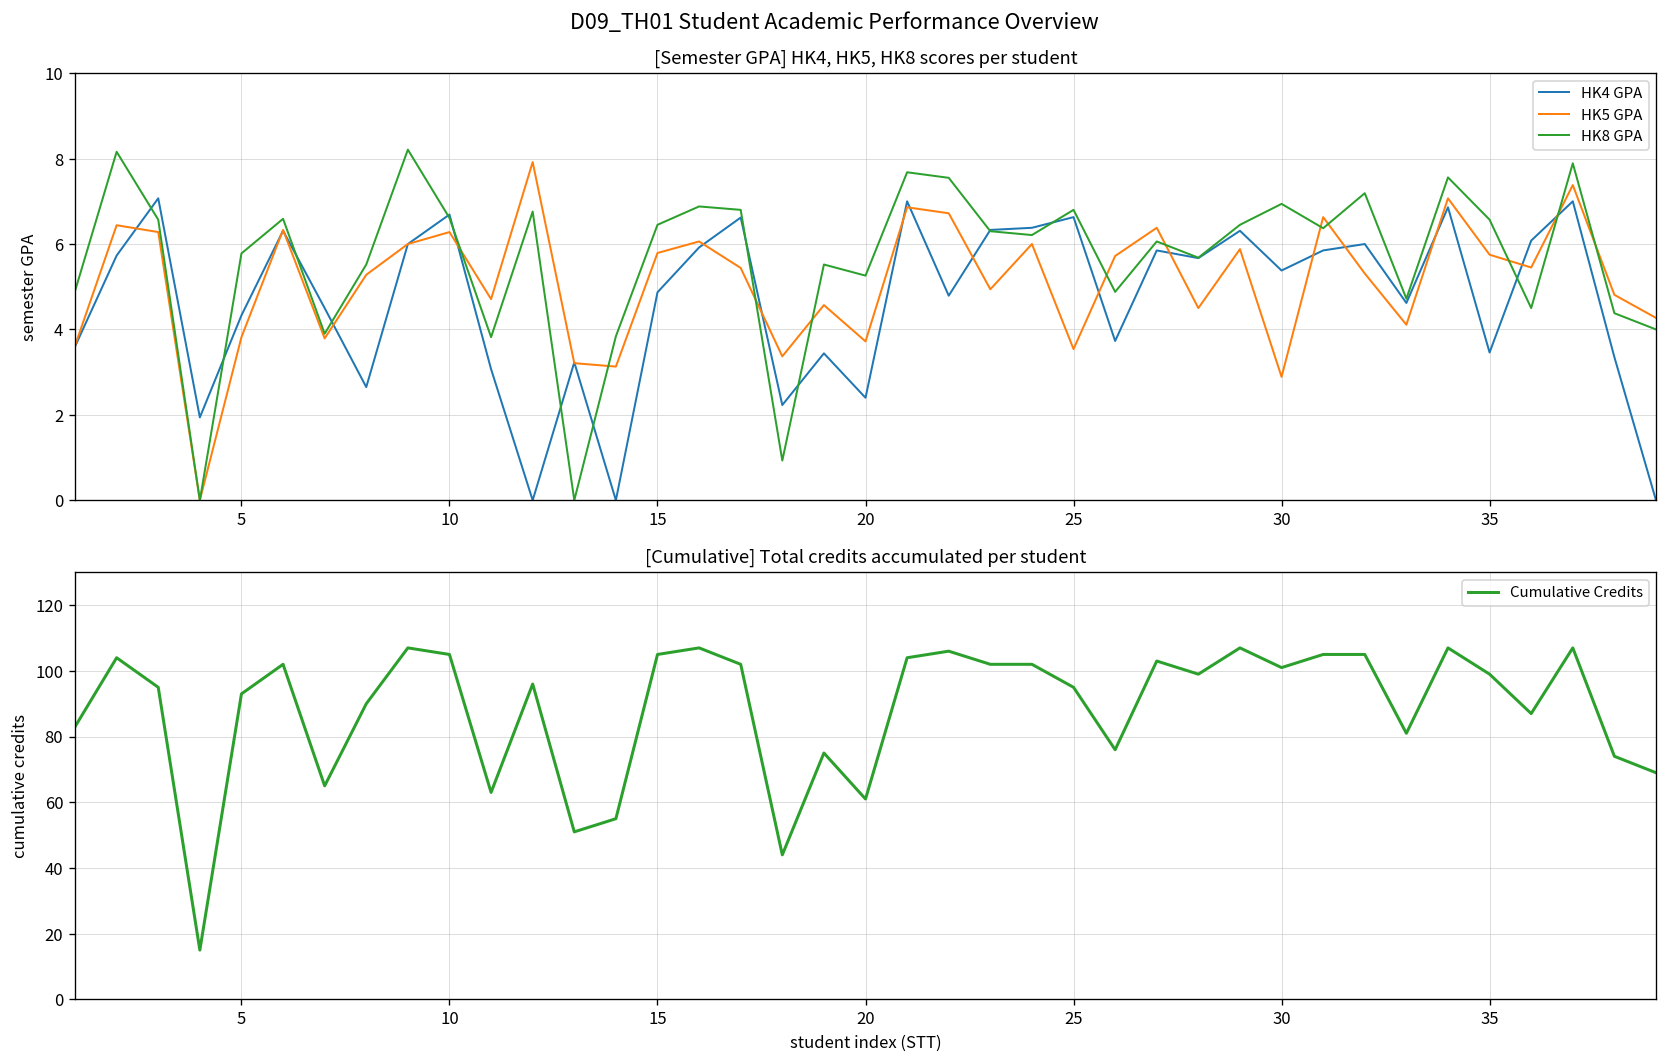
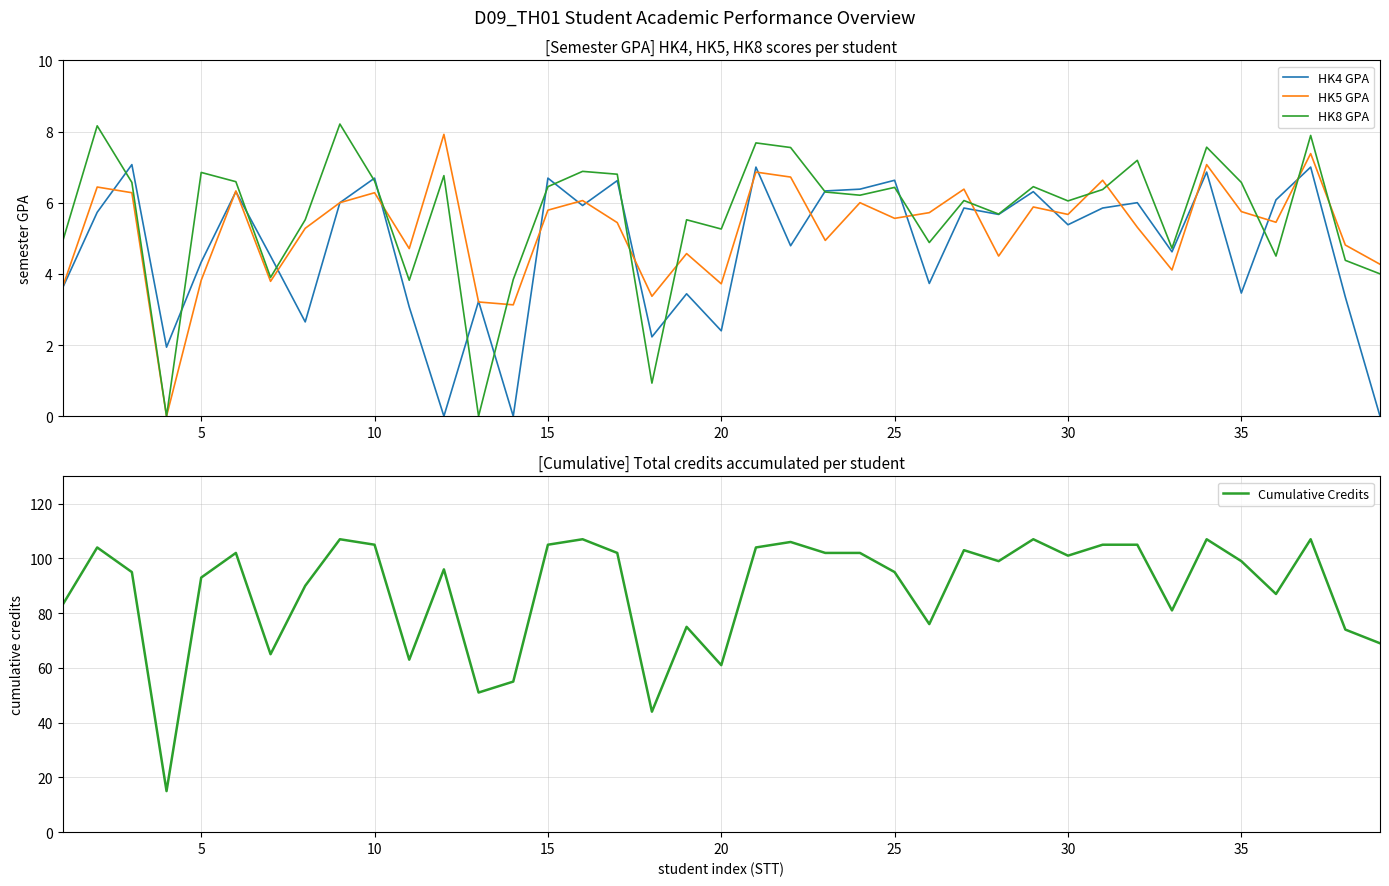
  {
    "[Semester GPA] HK4, HK5, HK8 scores per student": {
      "HK4 GPA": {
        "5": 4.3,
        "10": 6.7,
-       "15": 4.9,
+       "15": 6.7,
        "20": 2.4,
        "25": 6.6,
        "30": 5.4,
        "35": 3.5
      },
      "HK5 GPA": {
        "5": 3.8,
        "10": 6.3,
        "15": 5.8,
        "20": 3.7,
-       "25": 3.5,
-       "30": 2.9,
+       "25": 5.6,
+       "30": 5.7,
        "35": 5.8
      },
      "HK8 GPA": {
-       "5": 5.8,
+       "5": 6.9,
        "10": 6.6,
        "15": 6.5,
        "20": 5.3,
-       "25": 6.8,
-       "30": 6.9,
+       "25": 6.4,
+       "30": 6.1,
        "35": 6.6
      }
    },
    "[Cumulative] Total credits accumulated per student": {
      "5": 93,
      "10": 105,
      "15": 105,
      "20": 61,
      "25": 95,
      "30": 101,
      "35": 99
    }
  }
